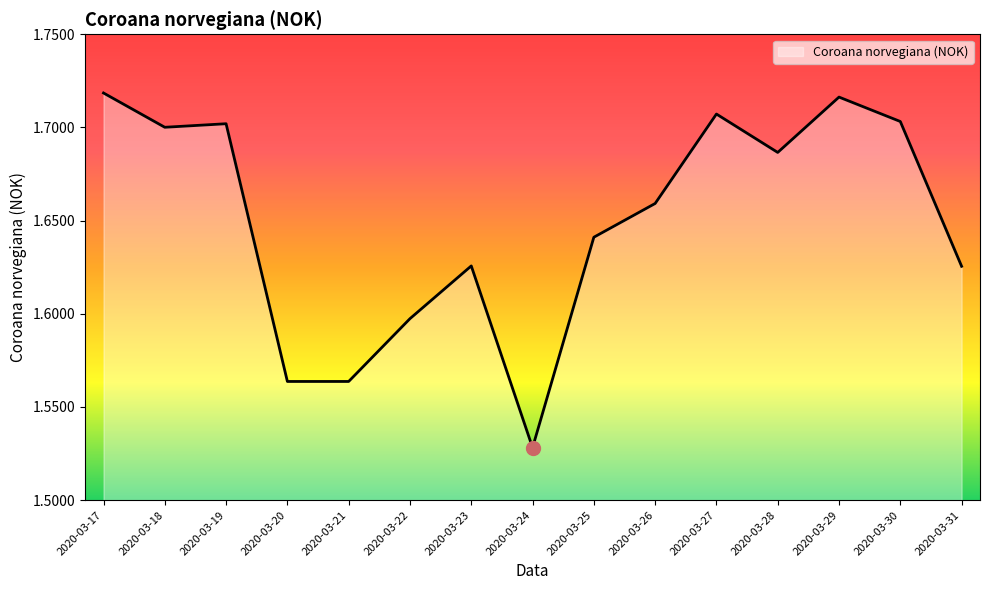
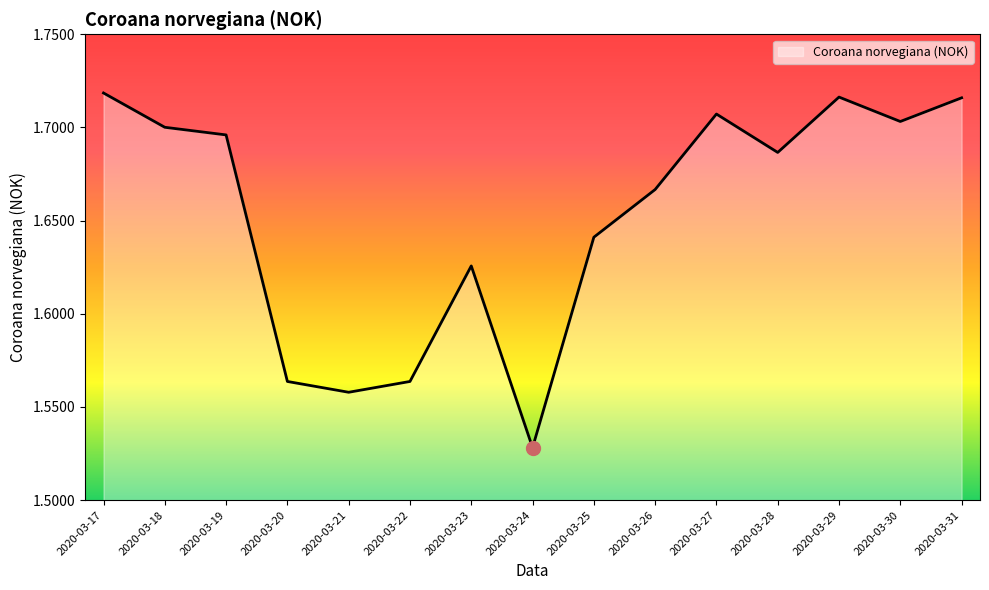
  {
    "Coroana norvegiana (NOK)": {
      "2020-03-17": 1.719,
      "2020-03-18": 1.700,
-     "2020-03-19": 1.702,
+     "2020-03-19": 1.696,
      "2020-03-20": 1.564,
-     "2020-03-21": 1.564,
-     "2020-03-22": 1.597,
+     "2020-03-21": 1.558,
+     "2020-03-22": 1.564,
      "2020-03-23": 1.626,
      "2020-03-25": 1.641,
-     "2020-03-26": 1.659,
+     "2020-03-26": 1.667,
      "2020-03-27": 1.707,
      "2020-03-28": 1.687,
      "2020-03-29": 1.716,
      "2020-03-30": 1.703,
-     "2020-03-31": 1.626
+     "2020-03-31": 1.716
    }
  }
